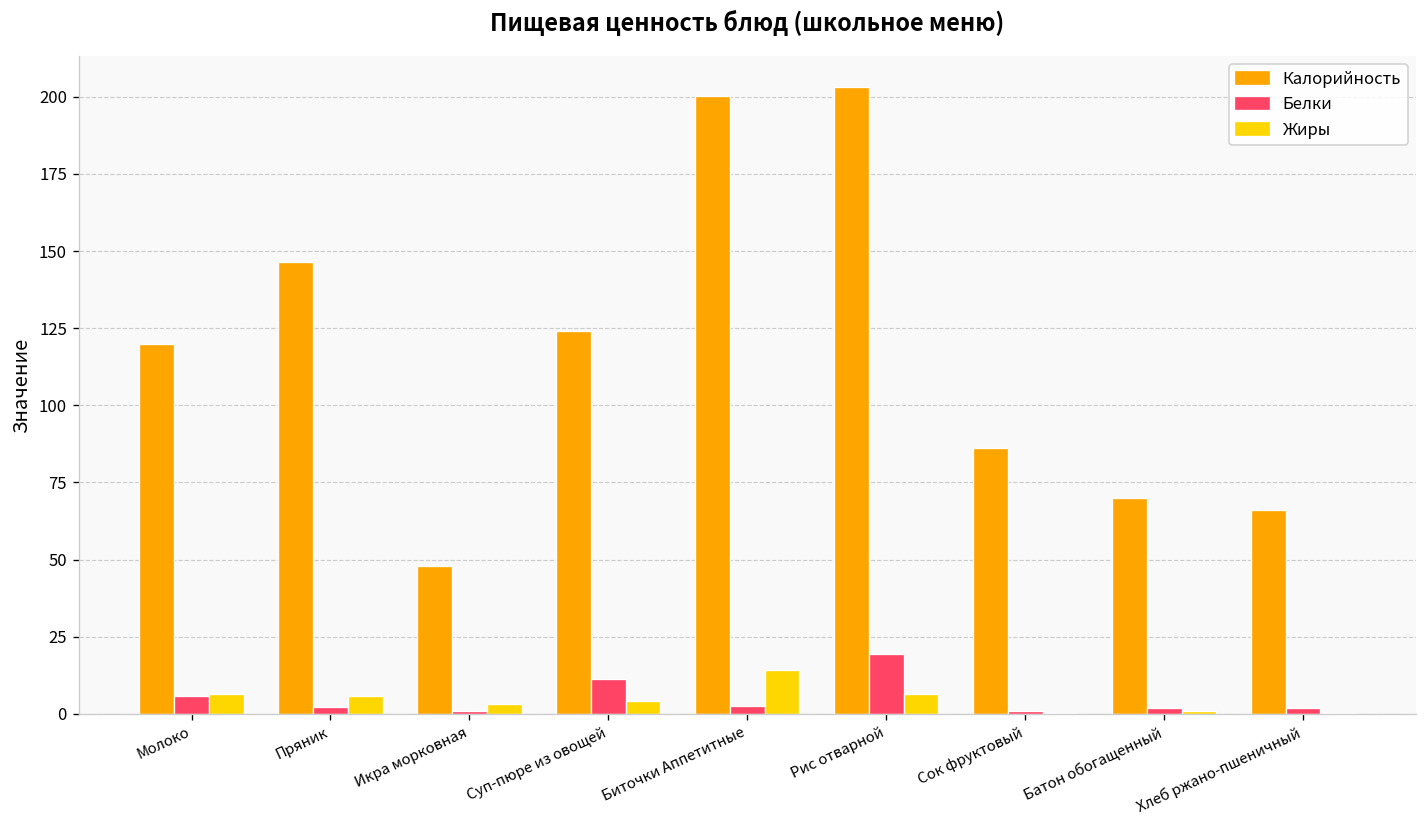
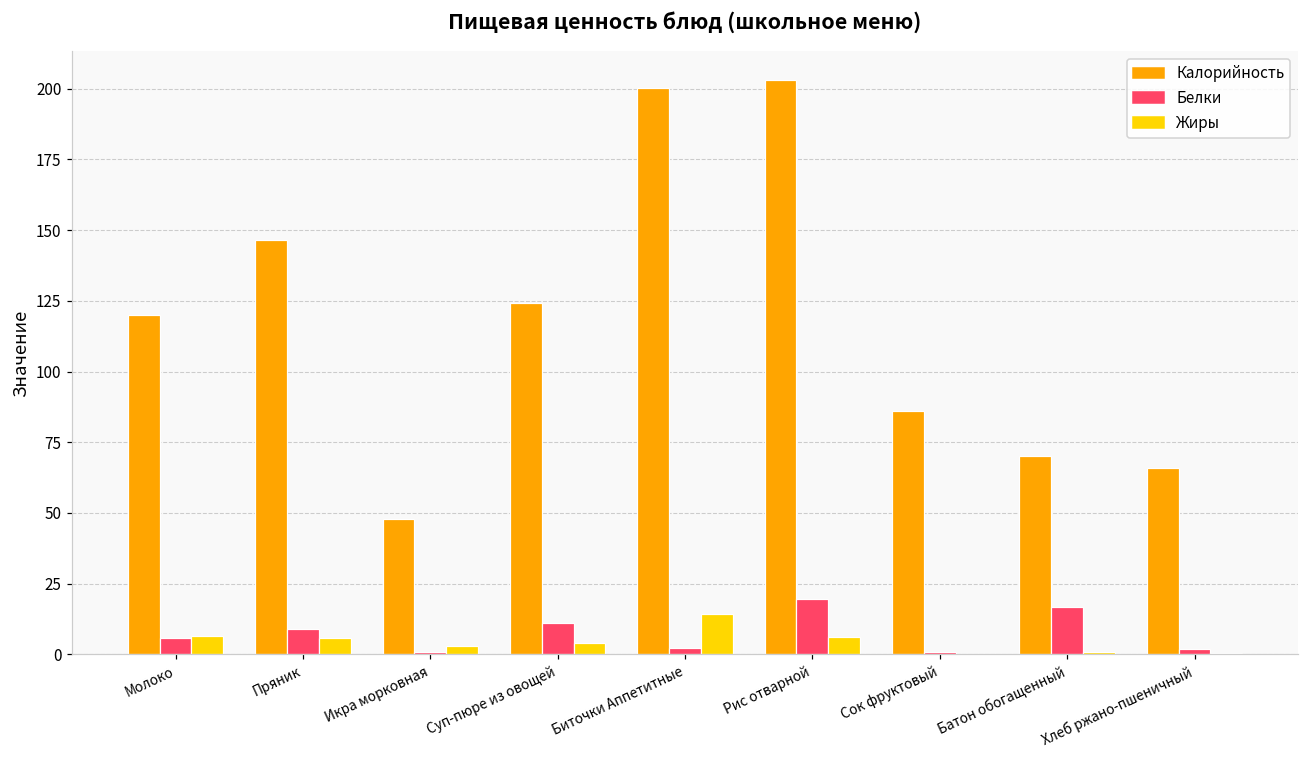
  {
    "Белки": {
      "Молоко": 6,
-     "Пряник": 2,
+     "Пряник": 9,
      "Суп-пюре из овощей": 11,
      "Биточки Аппетитные": 2,
      "Рис отварной": 20,
      "Сок фруктовый": 1,
-     "Батон обогащенный": 2,
+     "Батон обогащенный": 17,
      "Хлеб ржано-пшеничный": 2
    }
  }
